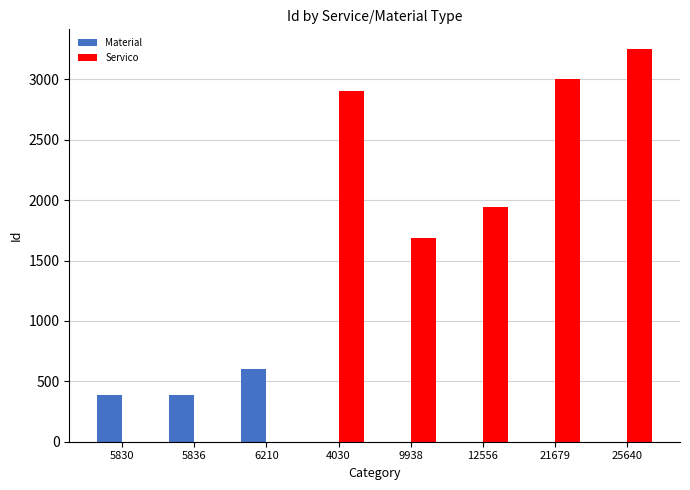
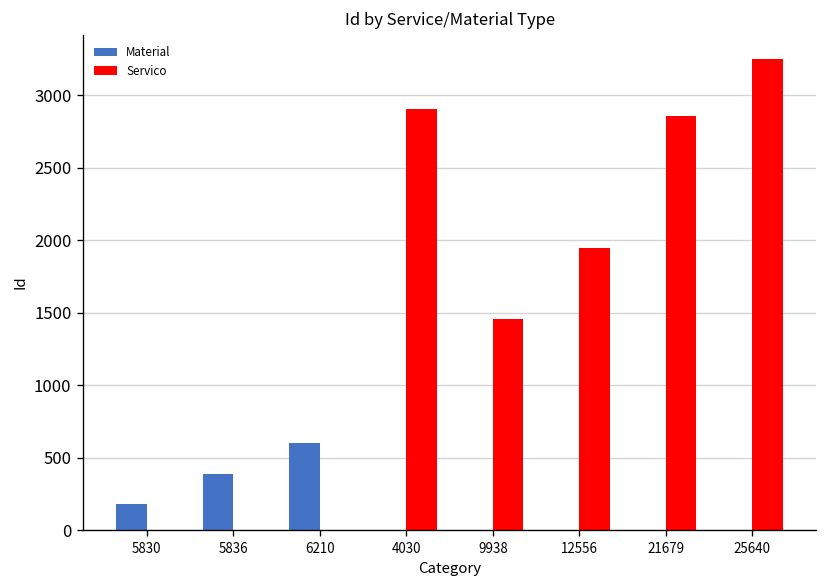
  {
    "Material": {
-     "5830": 390,
+     "5830": 180,
      "5836": 390,
      "6210": 600,
      "4030": 0,
      "9938": 0,
      "12556": 0,
      "21679": 0,
      "25640": 0
    },
    "Servico": {
      "5830": 0,
      "5836": 0,
      "6210": 0,
      "4030": 2910,
-     "9938": 1690,
+     "9938": 1460,
      "12556": 1950,
-     "21679": 3010,
+     "21679": 2860,
      "25640": 3250
    }
  }
